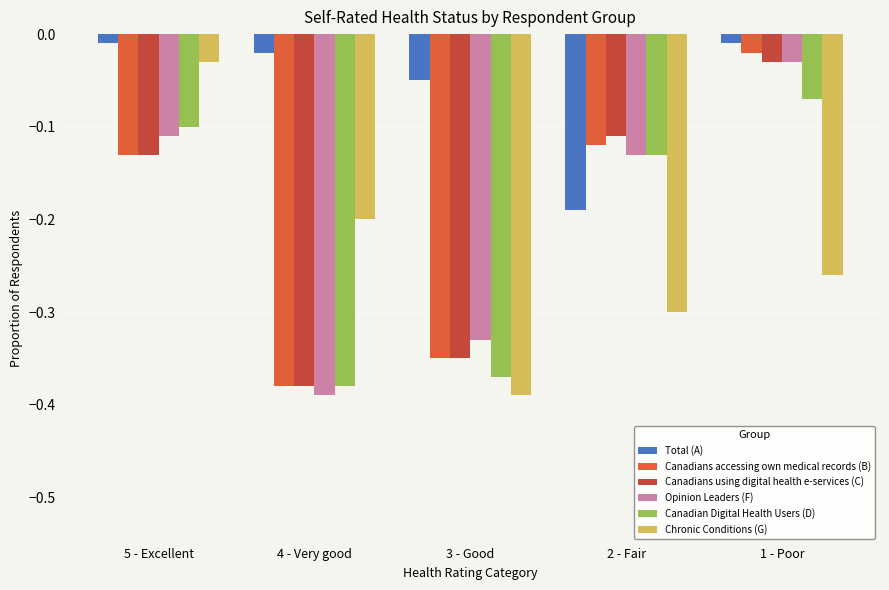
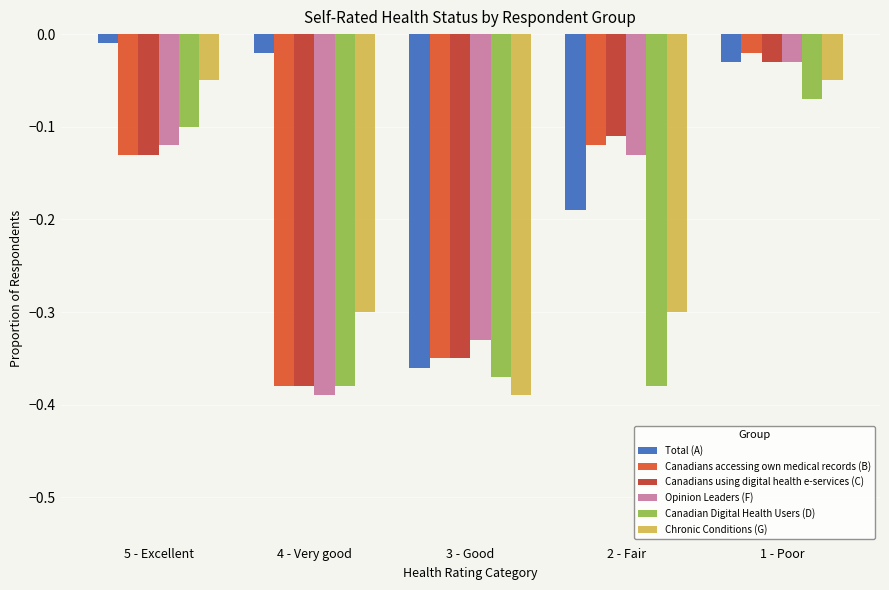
  {
    "Total (A)": {
      "5 - Excellent": -0.01,
      "4 - Very good": -0.02,
-     "3 - Good": -0.05,
+     "3 - Good": -0.36,
      "2 - Fair": -0.19,
-     "1 - Poor": -0.01
+     "1 - Poor": -0.03
    },
    "Opinion Leaders (F)": {
-     "5 - Excellent": -0.11,
+     "5 - Excellent": -0.12,
      "4 - Very good": -0.39,
      "3 - Good": -0.33,
      "2 - Fair": -0.13,
      "1 - Poor": -0.03
    },
    "Canadian Digital Health Users (D)": {
      "5 - Excellent": -0.10,
      "4 - Very good": -0.38,
      "3 - Good": -0.37,
-     "2 - Fair": -0.13,
+     "2 - Fair": -0.38,
      "1 - Poor": -0.07
    },
    "Chronic Conditions (G)": {
-     "5 - Excellent": -0.03,
-     "4 - Very good": -0.2,
+     "5 - Excellent": -0.05,
+     "4 - Very good": -0.3,
      "3 - Good": -0.39,
      "2 - Fair": -0.30,
-     "1 - Poor": -0.26
+     "1 - Poor": -0.05
    }
  }
